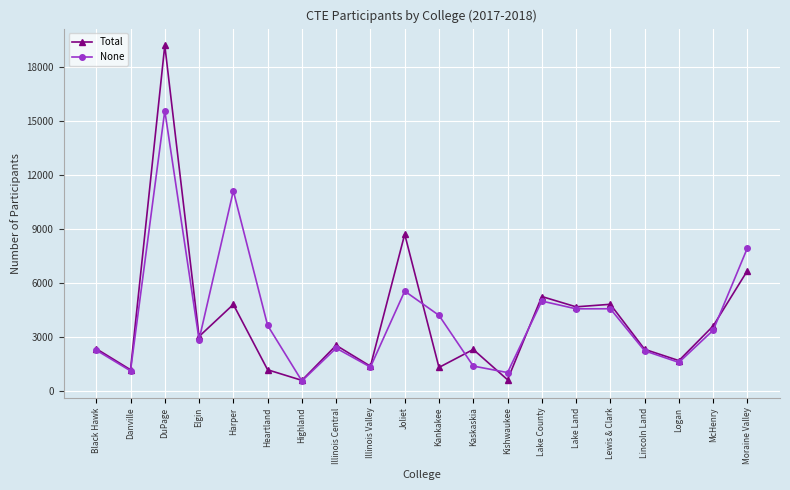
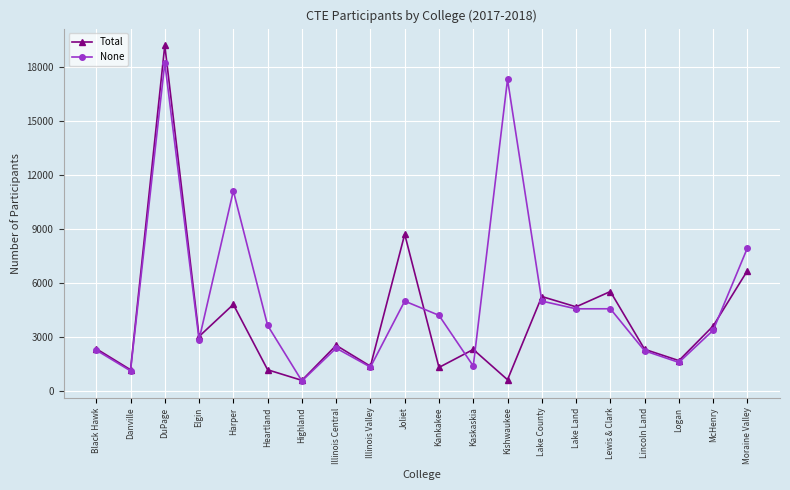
  {
    "Total": {
      "DuPage": 19200,
      "Elgin": 3000,
      "Harper": 4800,
      "Heartland": 1200,
      "Illinois Central": 2500,
      "Joliet": 8700,
      "Kankakee": 1300,
      "Kaskaskia": 2300,
      "Kishwaukee": 600,
      "Lake County": 5200,
-     "Lewis & Clark": 4800,
+     "Lewis & Clark": 5500,
      "McHenry": 3600,
      "Moraine Valley": 6700
    },
    "None": {
-     "DuPage": 15600,
+     "DuPage": 18200,
      "Elgin": 2800,
      "Harper": 11100,
      "Heartland": 3600,
      "Illinois Central": 2400,
-     "Joliet": 5500,
+     "Joliet": 5000,
      "Kankakee": 4200,
      "Kaskaskia": 1400,
-     "Kishwaukee": 1000,
+     "Kishwaukee": 17300,
      "Lake County": 5000,
      "Lewis & Clark": 4600,
      "McHenry": 3400,
      "Moraine Valley": 7900
    }
  }
